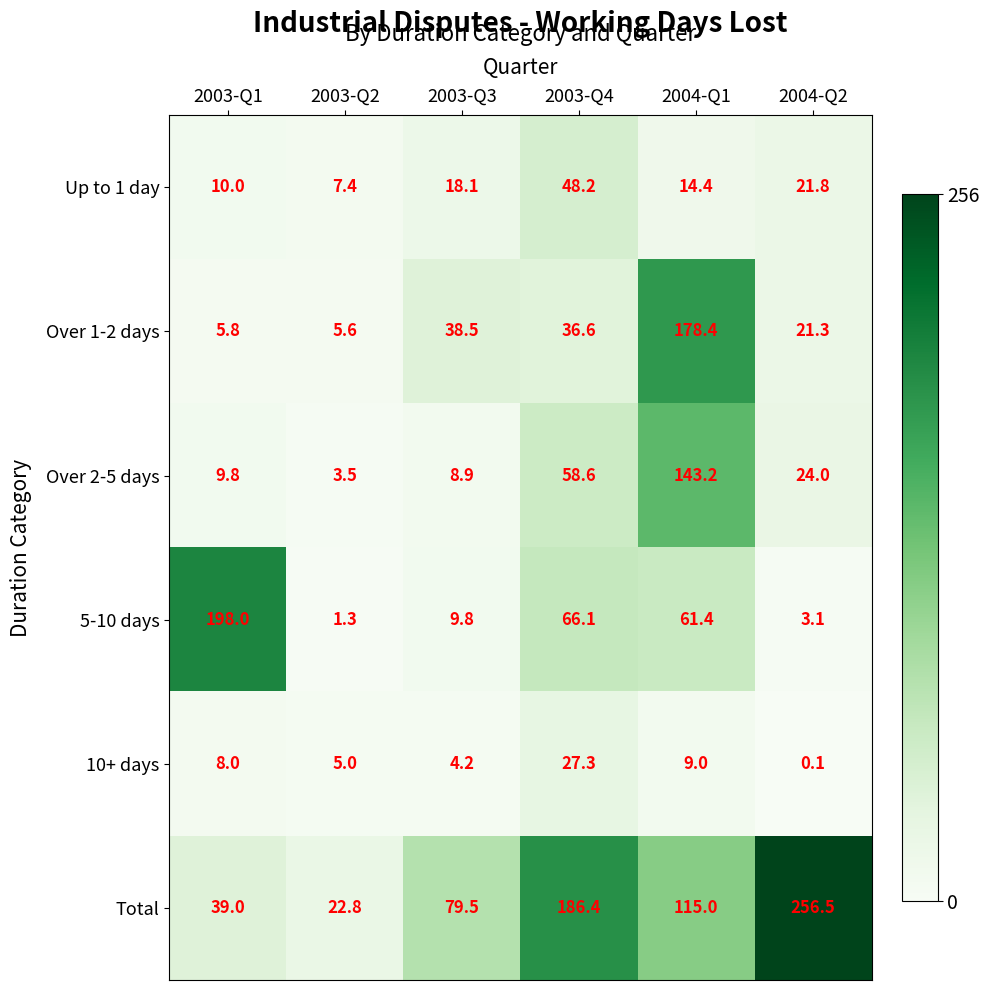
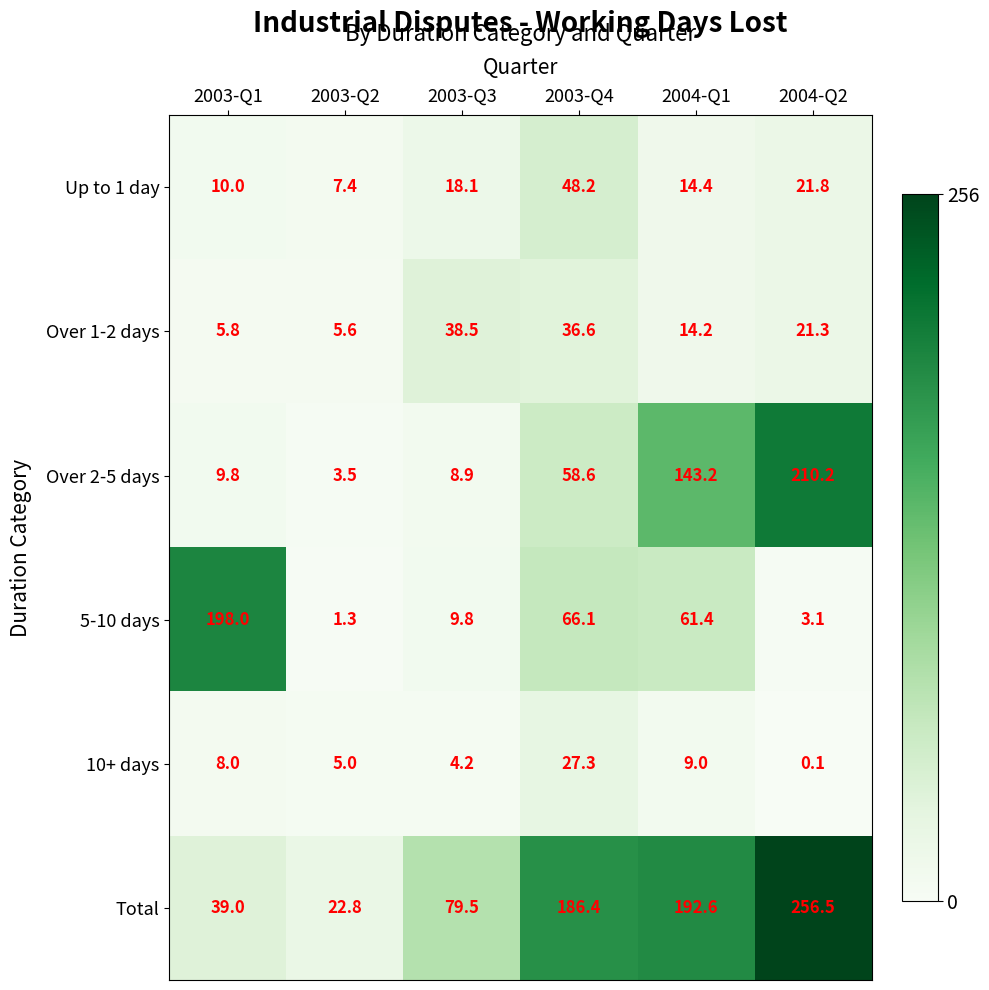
  {
    "Up to 1 day": {
      "2003-Q1": 10.0,
      "2003-Q2": 7.4,
      "2003-Q3": 18.1,
      "2003-Q4": 48.2,
      "2004-Q1": 14.4,
      "2004-Q2": 21.8
    },
    "Over 1-2 days": {
      "2003-Q1": 5.8,
      "2003-Q2": 5.6,
      "2003-Q3": 38.5,
      "2003-Q4": 36.6,
-     "2004-Q1": 178.4,
+     "2004-Q1": 14.2,
      "2004-Q2": 21.3
    },
    "Over 2-5 days": {
      "2003-Q1": 9.8,
      "2003-Q2": 3.5,
      "2003-Q3": 8.9,
      "2003-Q4": 58.6,
      "2004-Q1": 143.2,
-     "2004-Q2": 24.0
+     "2004-Q2": 210.2
    },
    "5-10 days": {
      "2003-Q1": 198.0,
      "2003-Q2": 1.3,
      "2003-Q3": 9.8,
      "2003-Q4": 66.1,
      "2004-Q1": 61.4,
      "2004-Q2": 3.1
    },
    "10+ days": {
      "2003-Q1": 8.0,
      "2003-Q2": 5.0,
      "2003-Q3": 4.2,
      "2003-Q4": 27.3,
      "2004-Q1": 9.0,
      "2004-Q2": 0.1
    },
    "Total": {
      "2003-Q1": 39.0,
      "2003-Q2": 22.8,
      "2003-Q3": 79.5,
      "2003-Q4": 186.4,
-     "2004-Q1": 115.0,
+     "2004-Q1": 192.6,
      "2004-Q2": 256.5
    }
  }
